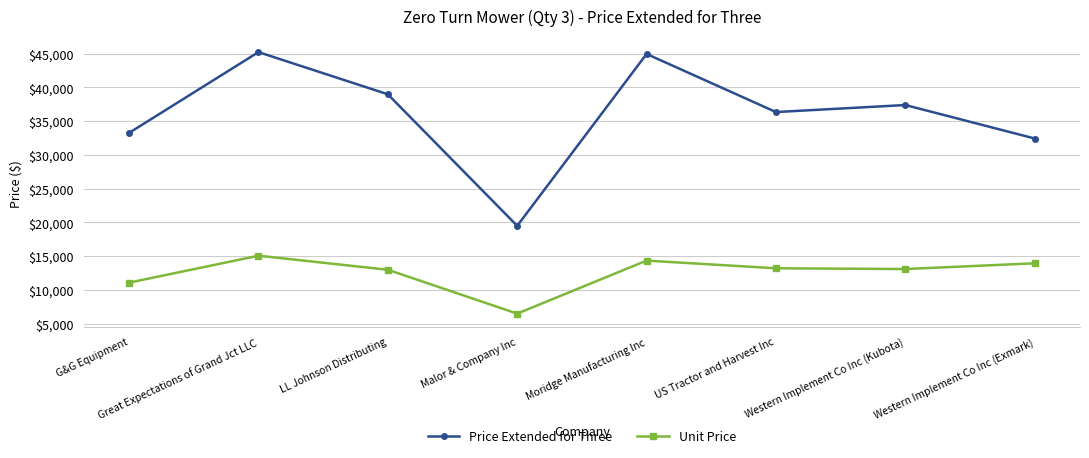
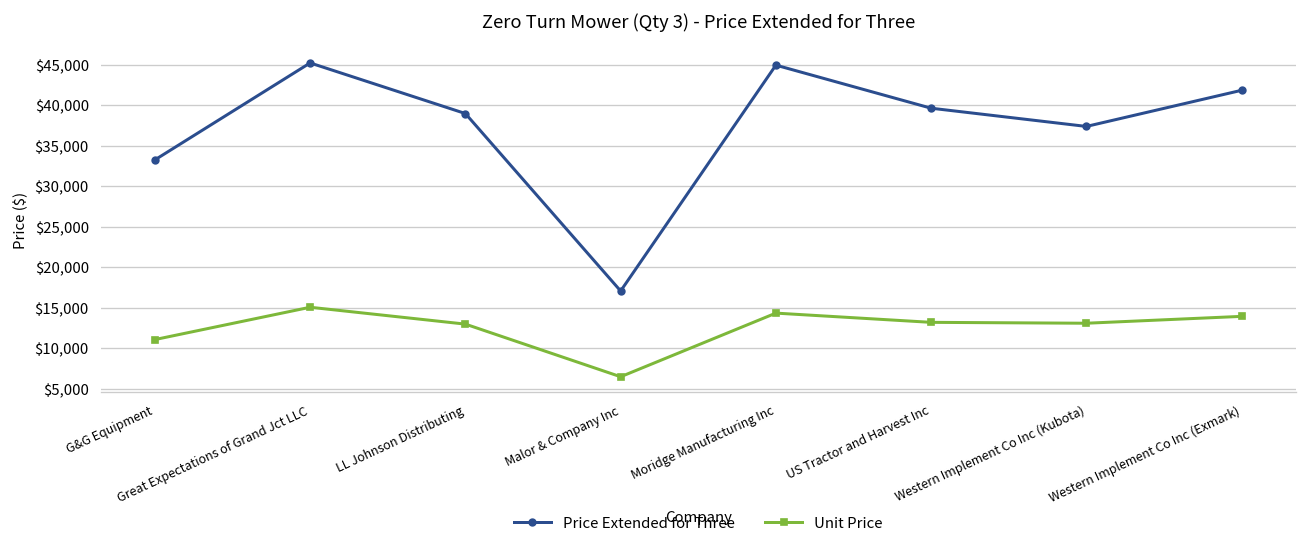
  {
    "Price Extended for Three": {
      "G&G Equipment": "$33,000",
      "Great Expectations of Grand Jct LLC": "$45,000",
      "LL Johnson Distributing": "$39,000",
-     "Malor & Company Inc": "$20,000",
+     "Malor & Company Inc": "$17,000",
      "Moridge Manufacturing Inc": "$45,000",
-     "US Tractor and Harvest Inc": "$36,000",
+     "US Tractor and Harvest Inc": "$40,000",
      "Western Implement Co Inc (Kubota)": "$37,000",
-     "Western Implement Co Inc (Exmark)": "$32,000"
+     "Western Implement Co Inc (Exmark)": "$42,000"
    },
    "Unit Price": {
      "G&G Equipment": "$11,000",
      "Great Expectations of Grand Jct LLC": "$15,000",
      "LL Johnson Distributing": "$13,000",
      "Malor & Company Inc": "$7,000",
      "Moridge Manufacturing Inc": "$14,000",
      "US Tractor and Harvest Inc": "$13,000",
      "Western Implement Co Inc (Kubota)": "$13,000",
      "Western Implement Co Inc (Exmark)": "$14,000"
    }
  }
